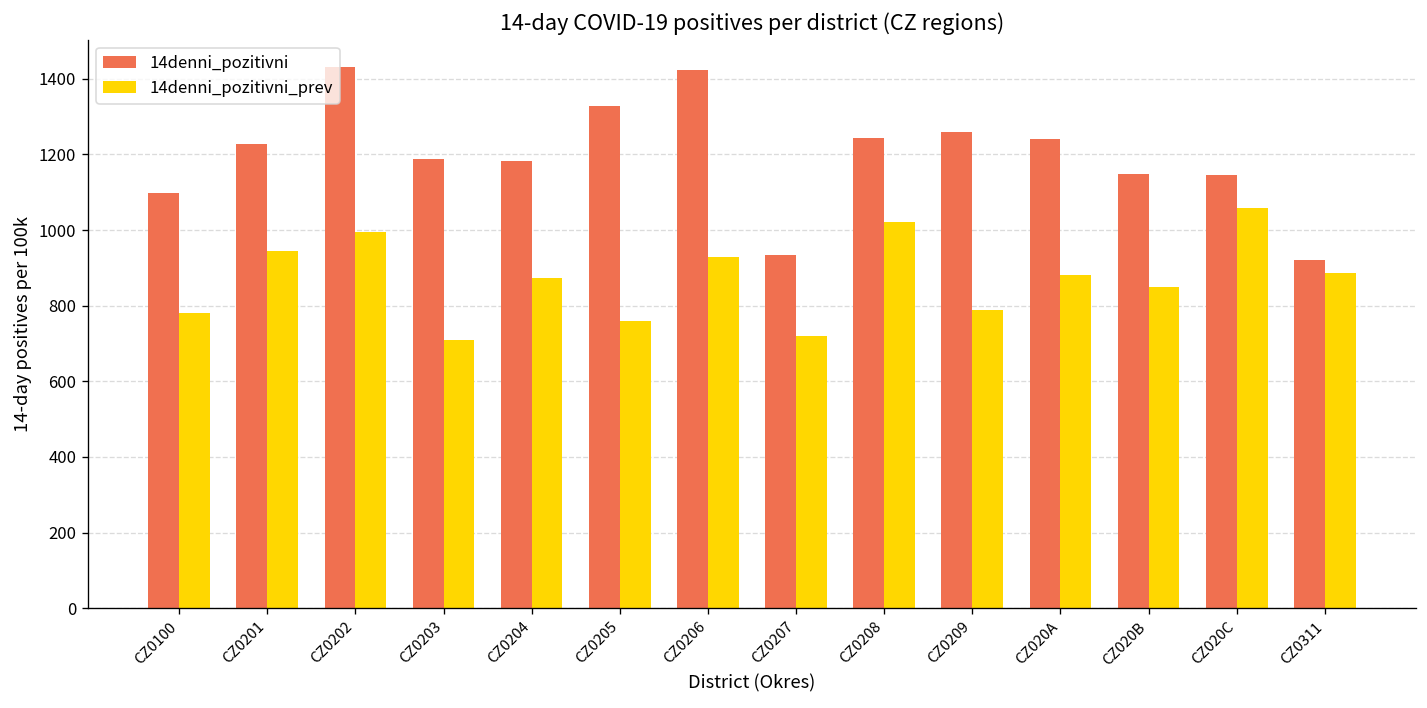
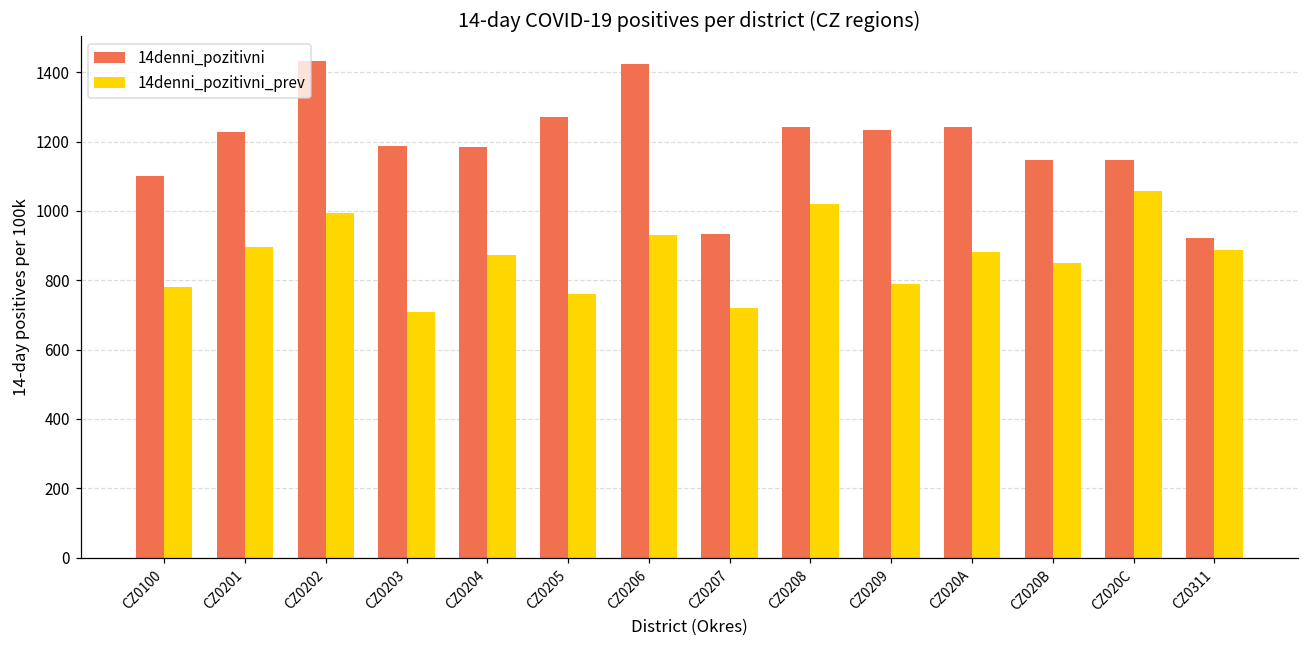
  {
    "14denni_pozitivni": {
      "CZ0100": 1100,
      "CZ0201": 1230,
      "CZ0202": 1430,
      "CZ0203": 1190,
      "CZ0204": 1180,
-     "CZ0205": 1330,
+     "CZ0205": 1270,
      "CZ0206": 1420,
      "CZ0207": 930,
      "CZ0208": 1240,
-     "CZ0209": 1260,
+     "CZ0209": 1230,
      "CZ020A": 1240,
      "CZ020B": 1150,
      "CZ020C": 1150,
      "CZ0311": 920
    },
    "14denni_pozitivni_prev": {
      "CZ0100": 780,
-     "CZ0201": 940,
+     "CZ0201": 900,
      "CZ0202": 990,
      "CZ0203": 710,
      "CZ0204": 870,
      "CZ0205": 760,
      "CZ0206": 930,
      "CZ0207": 720,
      "CZ0208": 1020,
      "CZ0209": 790,
      "CZ020A": 880,
      "CZ020B": 850,
      "CZ020C": 1060,
      "CZ0311": 890
    }
  }
